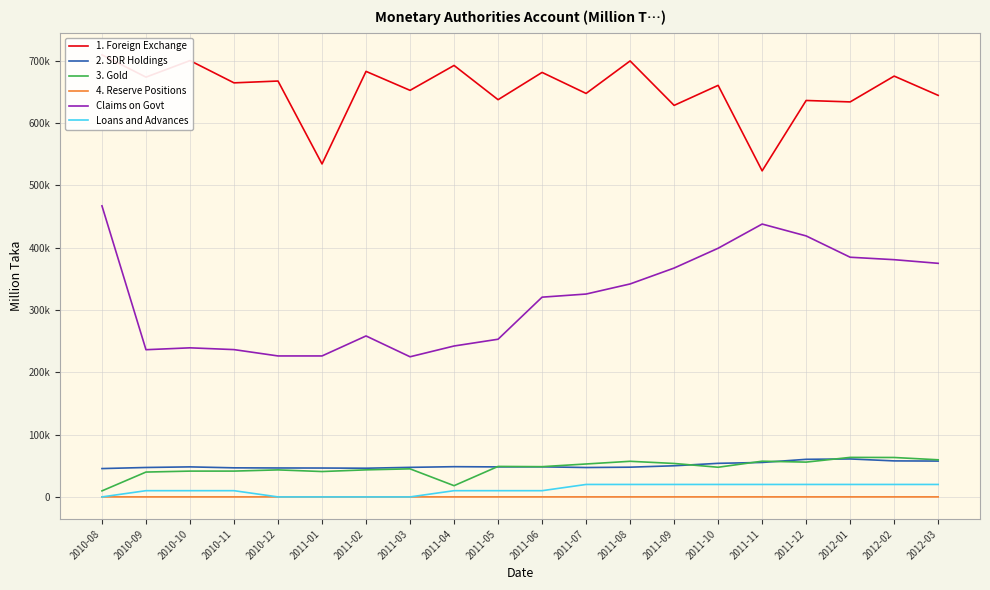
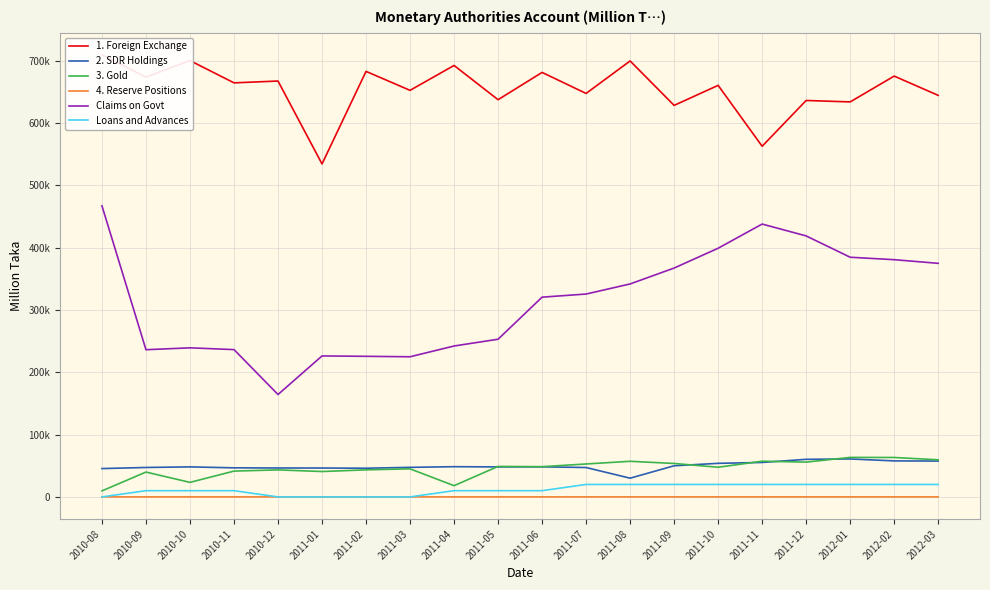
  {
    "1. Foreign Exchange": {
      "2010-11": 660000,
      "2010-12": 670000,
      "2011-01": 530000,
      "2011-02": 680000,
      "2011-03": 650000,
      "2011-04": 690000,
      "2011-05": 640000,
      "2011-06": 680000,
      "2011-07": 650000,
      "2011-08": 700000,
      "2011-09": 630000,
      "2011-10": 660000,
-     "2011-11": 520000,
+     "2011-11": 560000,
      "2011-12": 640000,
      "2012-01": 630000,
      "2012-02": 680000,
      "2012-03": 640000
    },
    "2. SDR Holdings": {
      "2010-08": 50000,
      "2010-09": 50000,
      "2010-10": 50000,
      "2010-11": 50000,
      "2011-01": 50000,
      "2011-04": 50000,
      "2011-07": 50000,
-     "2011-08": 50000,
+     "2011-08": 30000,
      "2011-10": 50000,
      "2011-12": 60000,
      "2012-02": 60000
    },
    "3. Gold": {
      "2010-08": 10000,
      "2010-09": 40000,
-     "2010-10": 40000,
+     "2010-10": 20000,
      "2010-11": 40000,
      "2011-01": 40000,
      "2011-04": 20000,
      "2011-07": 50000,
      "2011-08": 60000,
      "2011-10": 50000,
      "2011-12": 60000,
      "2012-02": 60000
    },
    "4. Reserve Positions": {
      "2010-09": 0,
      "2010-10": 0,
      "2010-11": 0,
      "2011-04": 0,
      "2011-05": 0,
      "2011-06": 0,
      "2011-07": 0,
      "2011-08": 0,
      "2011-09": 0,
      "2011-10": 0,
      "2011-11": 0,
      "2011-12": 0,
      "2012-01": 0,
      "2012-02": 0,
      "2012-03": 0
    },
    "Claims on Govt": {
      "2010-08": 470000,
      "2010-09": 240000,
      "2010-10": 240000,
      "2010-11": 240000,
-     "2010-12": 230000,
+     "2010-12": 160000,
      "2011-01": 230000,
-     "2011-02": 260000,
+     "2011-02": 230000,
      "2011-03": 220000,
      "2011-04": 240000,
      "2011-05": 250000,
      "2011-06": 320000,
      "2011-07": 330000,
      "2011-08": 340000,
      "2011-09": 370000,
      "2011-10": 400000,
      "2011-11": 440000,
      "2011-12": 420000,
      "2012-01": 380000,
      "2012-02": 380000,
      "2012-03": 370000
    },
    "Loans and Advances": {
      "2010-09": 10000,
      "2010-10": 10000,
      "2010-11": 10000,
      "2011-04": 10000,
      "2011-05": 10000,
      "2011-06": 10000,
      "2011-07": 20000,
      "2011-08": 20000,
      "2011-09": 20000,
      "2011-10": 20000,
      "2011-11": 20000,
      "2011-12": 20000,
      "2012-01": 20000,
      "2012-02": 20000,
      "2012-03": 20000
    }
  }
